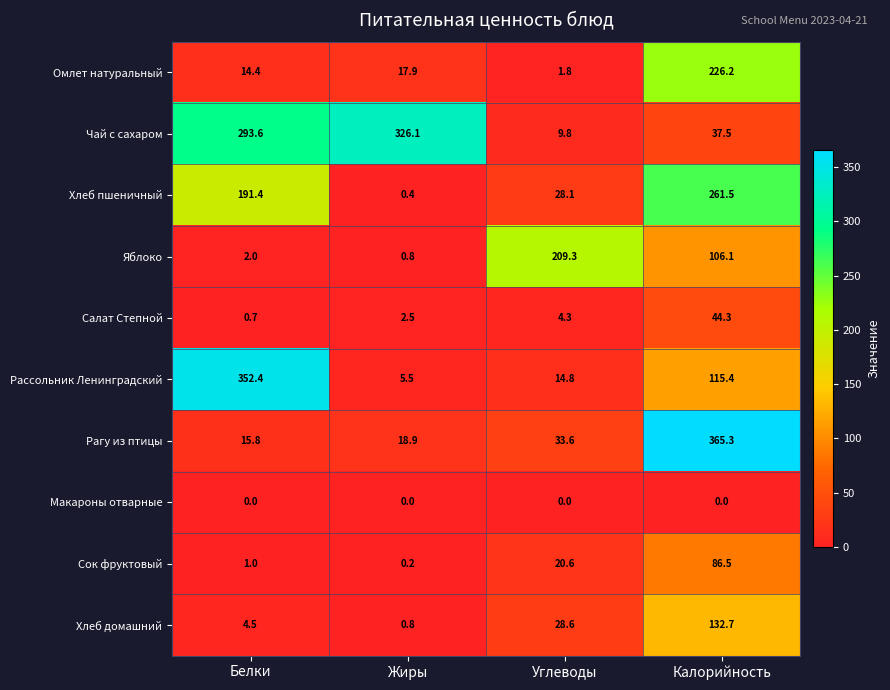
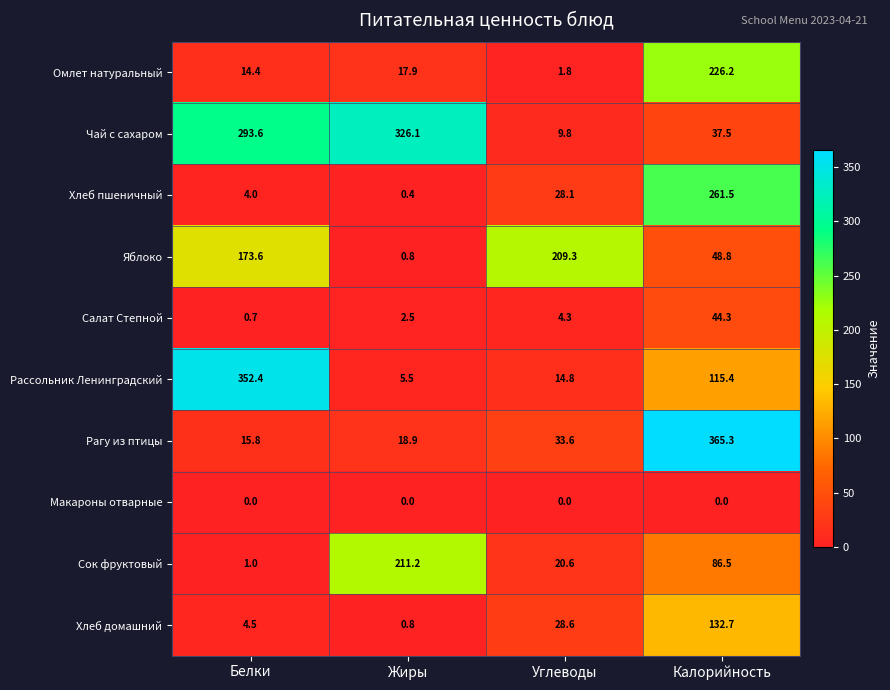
  {
    "Омлет натуральный": {
      "Белки": 14.4,
      "Жиры": 17.9,
      "Углеводы": 1.8,
      "Калорийность": 226.2
    },
    "Чай с сахаром": {
      "Белки": 293.6,
      "Жиры": 326.1,
      "Углеводы": 9.8,
      "Калорийность": 37.5
    },
    "Хлеб пшеничный": {
-     "Белки": 191.4,
+     "Белки": 4.0,
      "Жиры": 0.4,
      "Углеводы": 28.1,
      "Калорийность": 261.5
    },
    "Яблоко": {
-     "Белки": 2.0,
+     "Белки": 173.6,
      "Жиры": 0.8,
      "Углеводы": 209.3,
-     "Калорийность": 106.1
+     "Калорийность": 48.8
    },
    "Салат Степной": {
      "Белки": 0.7,
      "Жиры": 2.5,
      "Углеводы": 4.3,
      "Калорийность": 44.3
    },
    "Рассольник Ленинградский": {
      "Белки": 352.4,
      "Жиры": 5.5,
      "Углеводы": 14.8,
      "Калорийность": 115.4
    },
    "Рагу из птицы": {
      "Белки": 15.8,
      "Жиры": 18.9,
      "Углеводы": 33.6,
      "Калорийность": 365.3
    },
    "Макароны отварные": {
      "Белки": 0.0,
      "Жиры": 0.0,
      "Углеводы": 0.0,
      "Калорийность": 0.0
    },
    "Сок фруктовый": {
      "Белки": 1.0,
-     "Жиры": 0.2,
+     "Жиры": 211.2,
      "Углеводы": 20.6,
      "Калорийность": 86.5
    },
    "Хлеб домашний": {
      "Белки": 4.5,
      "Жиры": 0.8,
      "Углеводы": 28.6,
      "Калорийность": 132.7
    }
  }
